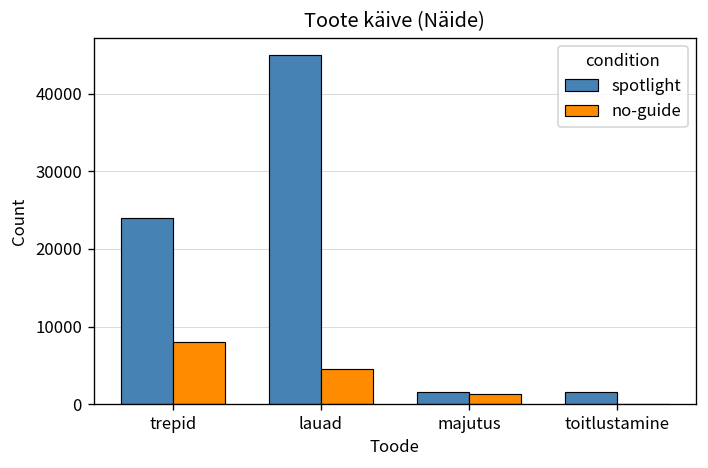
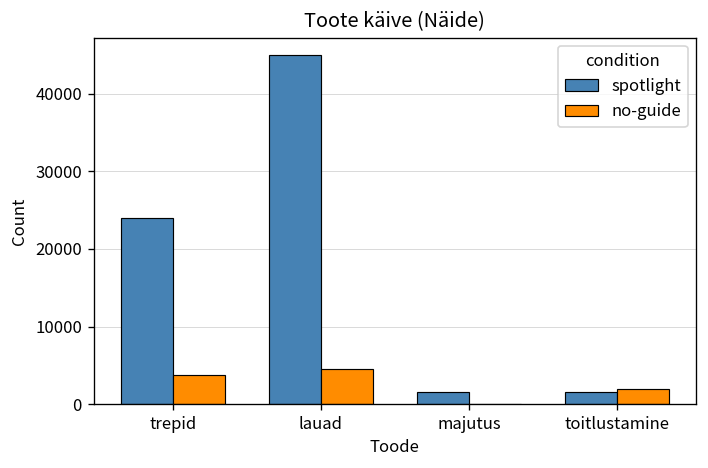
  {
    "spotlight": {
      "trepid": 24000,
      "lauad": 45000,
      "majutus": 2000,
      "toitlustamine": 2000
    },
    "no-guide": {
-     "trepid": 8000,
+     "trepid": 4000,
      "lauad": 5000,
-     "majutus": 1000,
-     "toitlustamine": 0
+     "majutus": 0,
+     "toitlustamine": 2000
    }
  }
